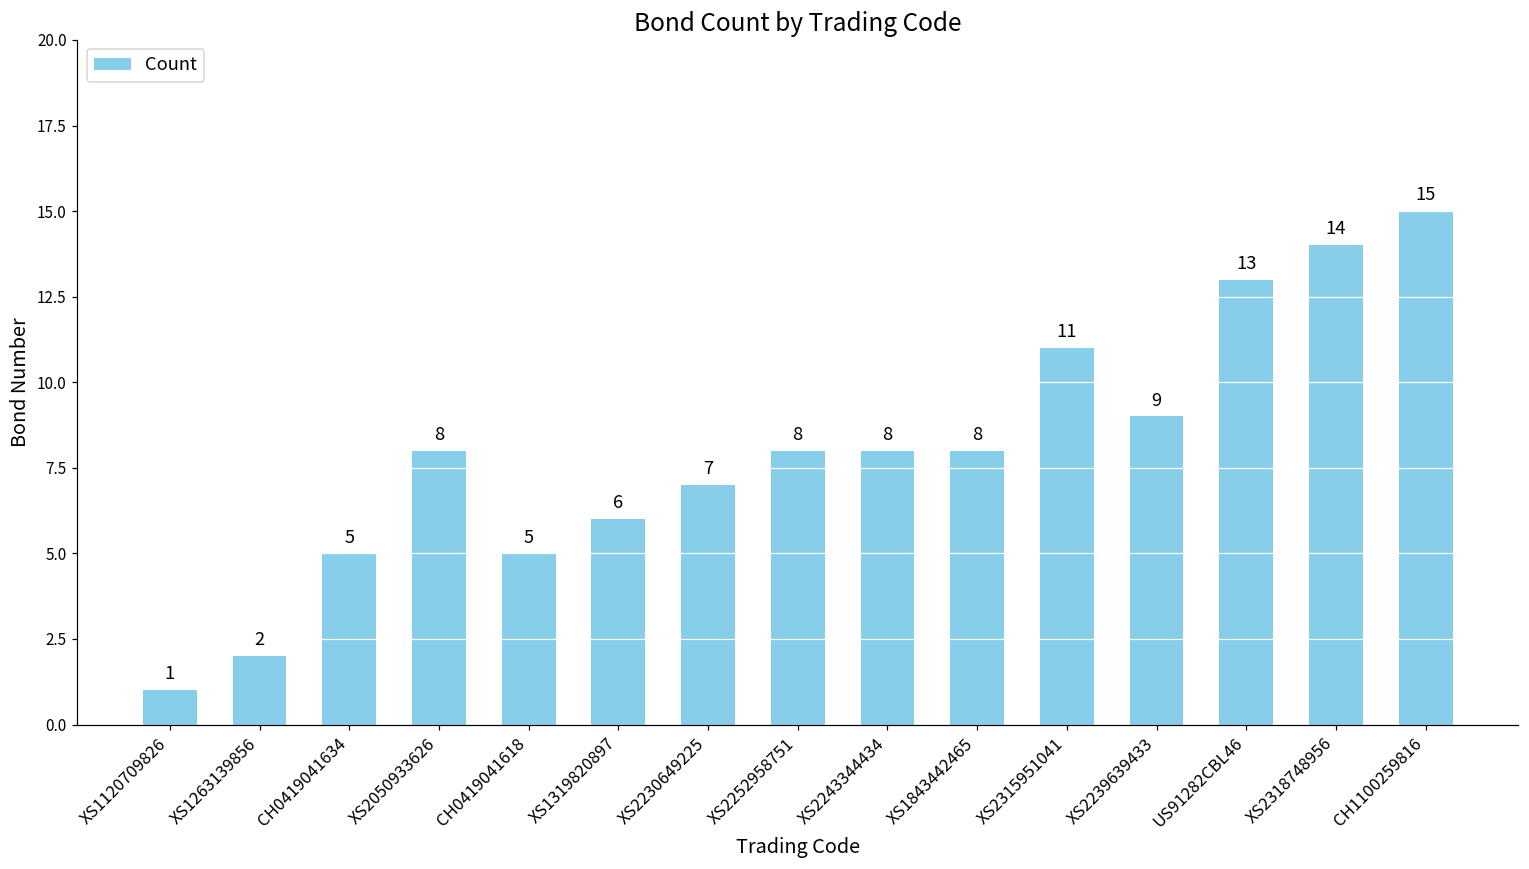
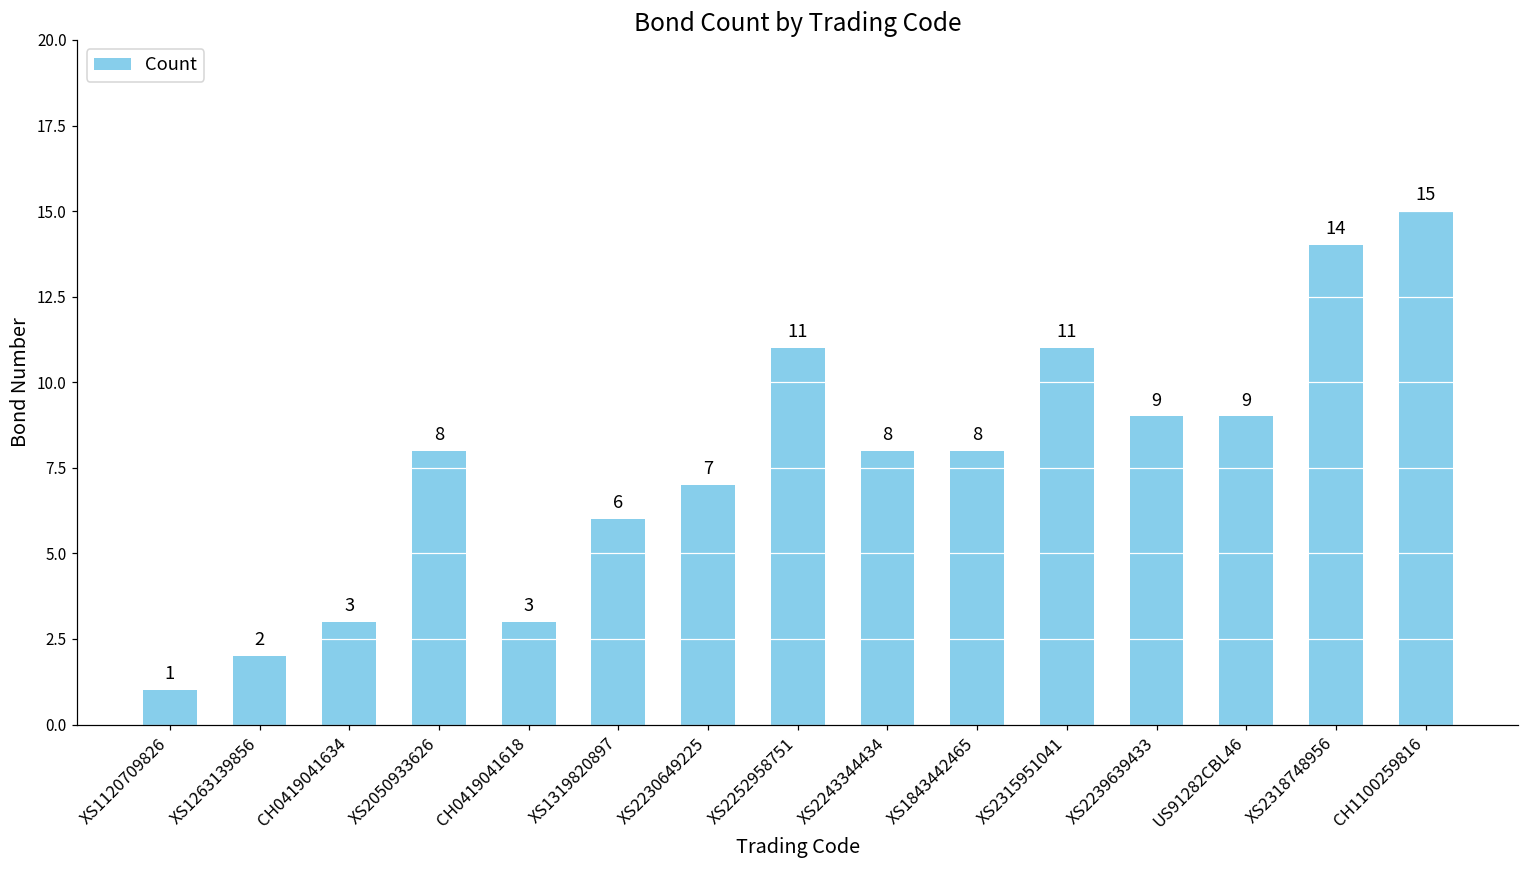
  {
    "XS1120709826": 1,
    "XS1263139856": 2,
-   "CH0419041634": 5,
+   "CH0419041634": 3,
    "XS2050933626": 8,
-   "CH0419041618": 5,
+   "CH0419041618": 3,
    "XS1319820897": 6,
    "XS2230649225": 7,
-   "XS2252958751": 8,
+   "XS2252958751": 11,
    "XS2243344434": 8,
    "XS1843442465": 8,
    "XS2315951041": 11,
    "XS2239639433": 9,
-   "US91282CBL46": 13,
+   "US91282CBL46": 9,
    "XS2318748956": 14,
    "CH1100259816": 15
  }
